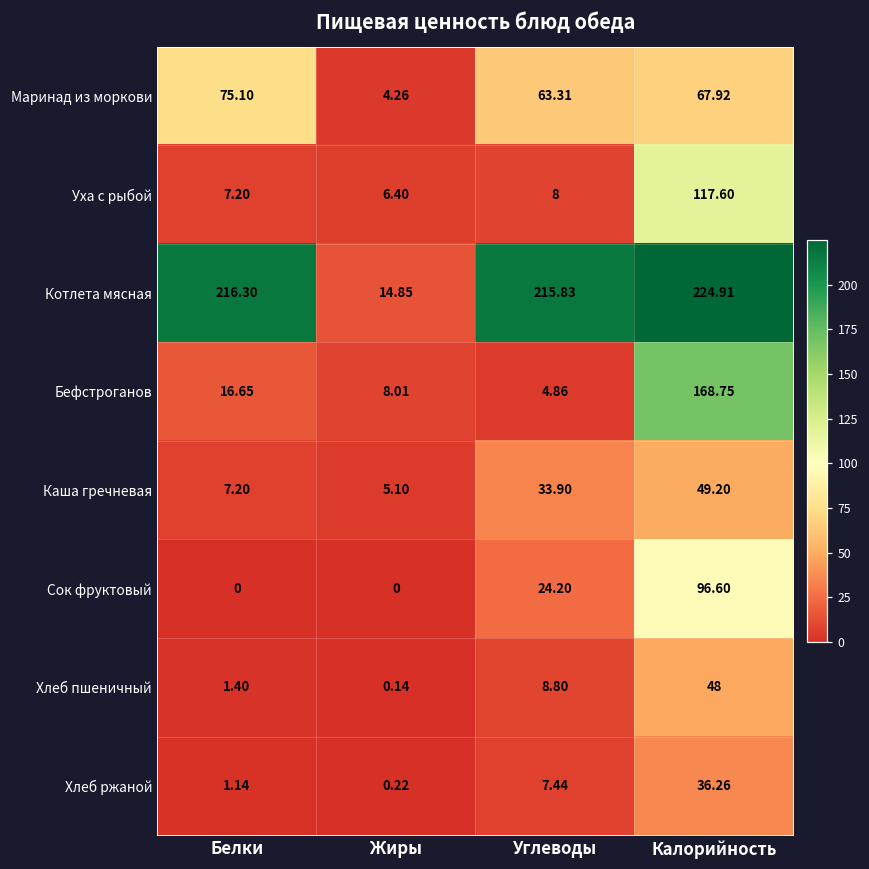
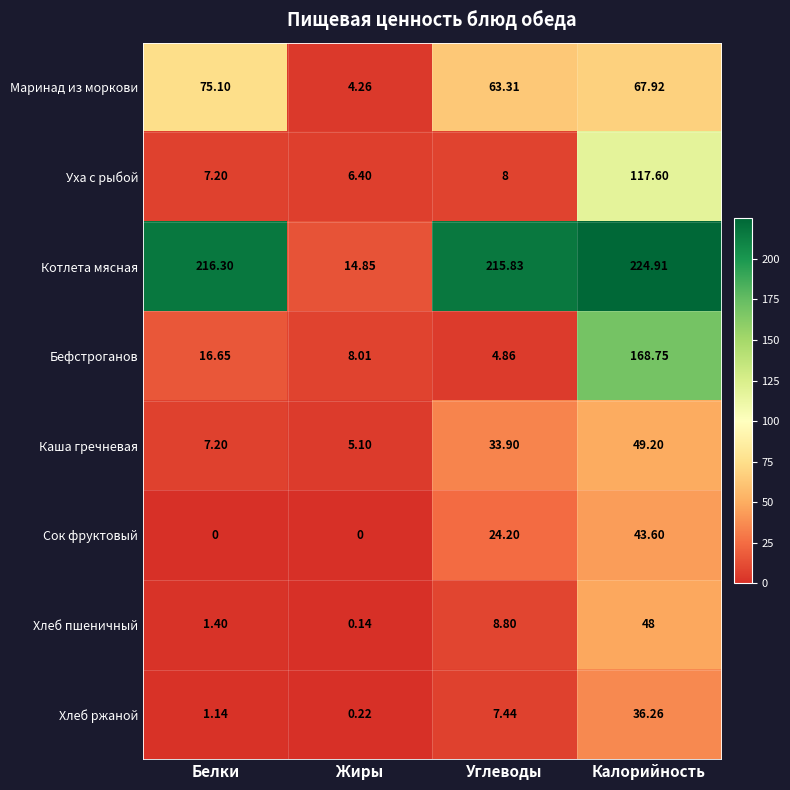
  {
    "Маринад из моркови": {
      "Белки": 75.10,
      "Жиры": 4.26,
      "Углеводы": 63.31,
      "Калорийность": 67.92
    },
    "Уха с рыбой": {
      "Белки": 7.20,
      "Жиры": 6.40,
      "Углеводы": 8,
      "Калорийность": 117.60
    },
    "Котлета мясная": {
      "Белки": 216.30,
      "Жиры": 14.85,
      "Углеводы": 215.83,
      "Калорийность": 224.91
    },
    "Бефстроганов": {
      "Белки": 16.65,
      "Жиры": 8.01,
      "Углеводы": 4.86,
      "Калорийность": 168.75
    },
    "Каша гречневая": {
      "Белки": 7.20,
      "Жиры": 5.10,
      "Углеводы": 33.90,
      "Калорийность": 49.20
    },
    "Сок фруктовый": {
      "Белки": 0,
      "Жиры": 0,
      "Углеводы": 24.20,
-     "Калорийность": 96.60
+     "Калорийность": 43.60
    },
    "Хлеб пшеничный": {
      "Белки": 1.40,
      "Жиры": 0.14,
      "Углеводы": 8.80,
      "Калорийность": 48
    },
    "Хлеб ржаной": {
      "Белки": 1.14,
      "Жиры": 0.22,
      "Углеводы": 7.44,
      "Калорийность": 36.26
    }
  }
